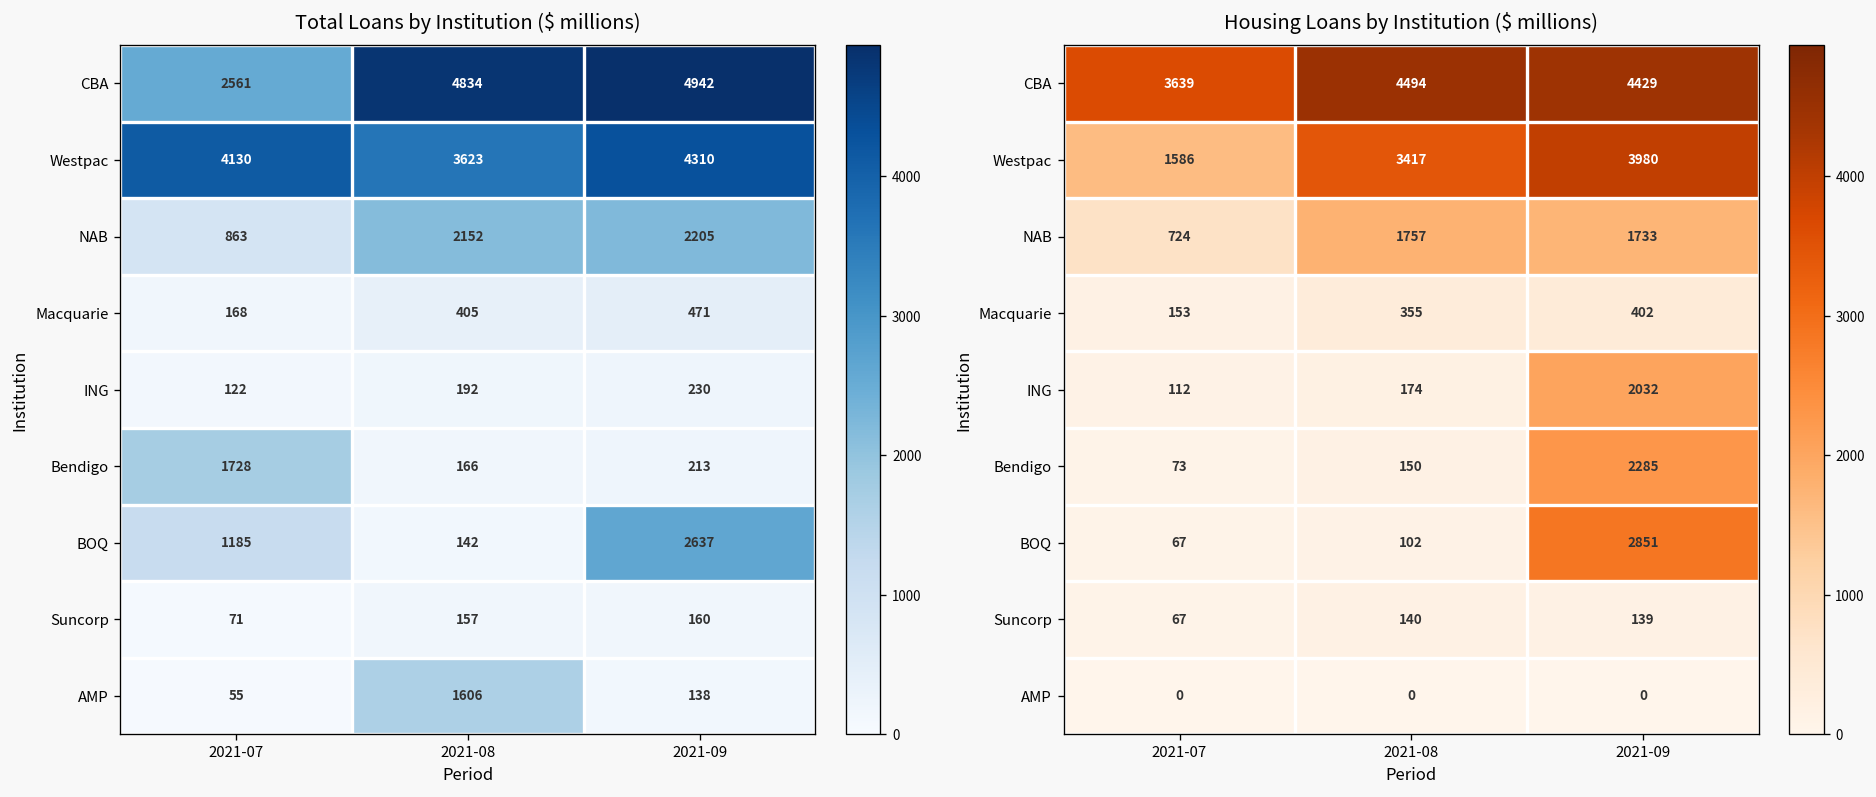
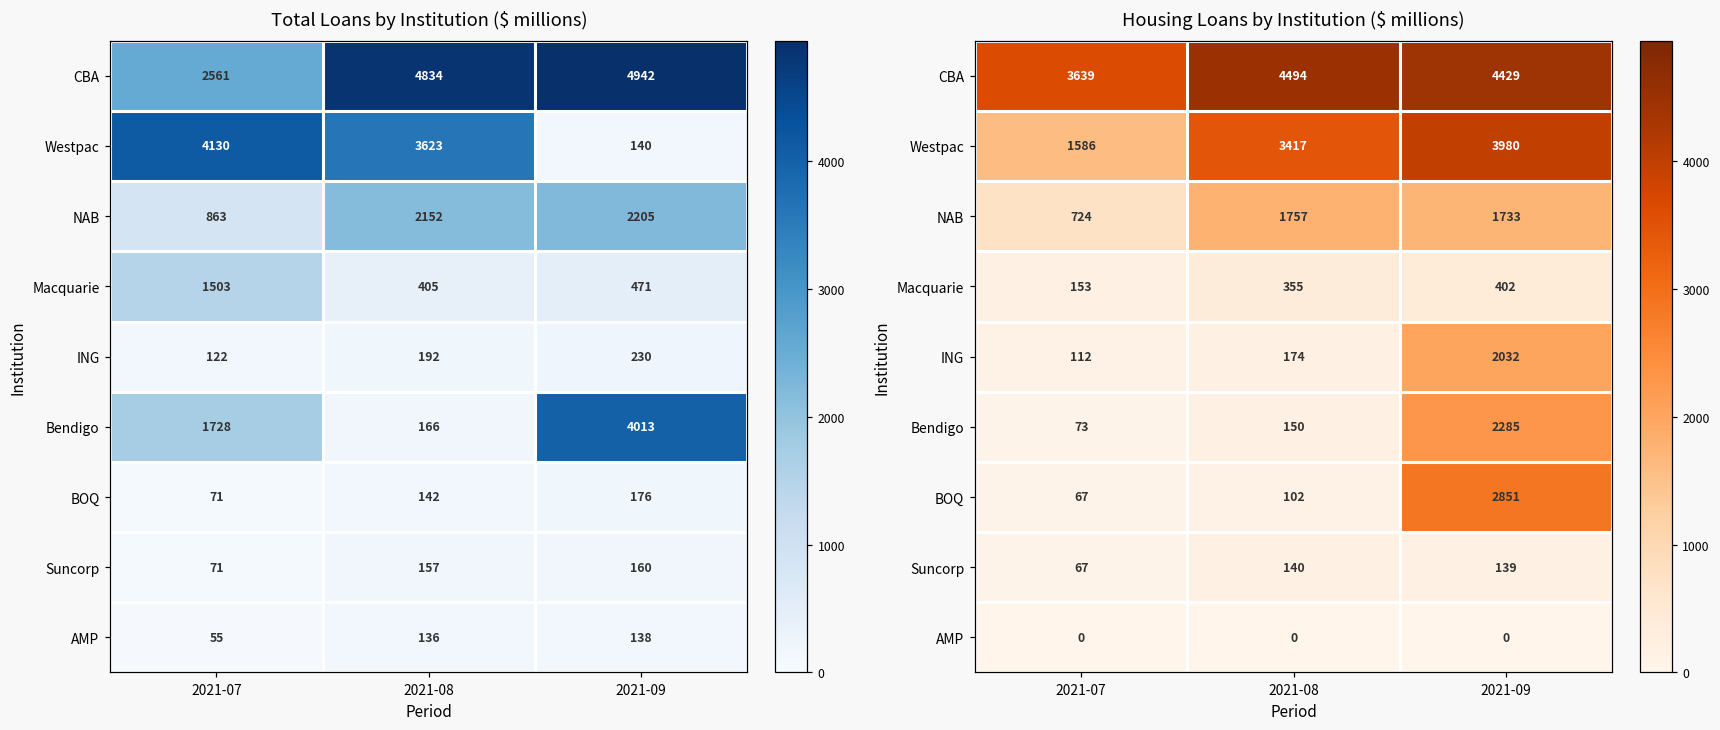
  {
    "Total Loans by Institution ($ millions)": {
      "CBA": {
        "2021-07": 2561,
        "2021-08": 4834,
        "2021-09": 4942
      },
      "Westpac": {
        "2021-07": 4130,
        "2021-08": 3623,
-       "2021-09": 4310
+       "2021-09": 140
      },
      "NAB": {
        "2021-07": 863,
        "2021-08": 2152,
        "2021-09": 2205
      },
      "Macquarie": {
-       "2021-07": 168,
+       "2021-07": 1503,
        "2021-08": 405,
        "2021-09": 471
      },
      "ING": {
        "2021-07": 122,
        "2021-08": 192,
        "2021-09": 230
      },
      "Bendigo": {
        "2021-07": 1728,
        "2021-08": 166,
-       "2021-09": 213
+       "2021-09": 4013
      },
      "BOQ": {
-       "2021-07": 1185,
+       "2021-07": 71,
        "2021-08": 142,
-       "2021-09": 2637
+       "2021-09": 176
      },
      "Suncorp": {
        "2021-07": 71,
        "2021-08": 157,
        "2021-09": 160
      },
      "AMP": {
        "2021-07": 55,
-       "2021-08": 1606,
+       "2021-08": 136,
        "2021-09": 138
      }
    },
    "Housing Loans by Institution ($ millions)": {
      "CBA": {
        "2021-07": 3639,
        "2021-08": 4494,
        "2021-09": 4429
      },
      "Westpac": {
        "2021-07": 1586,
        "2021-08": 3417,
        "2021-09": 3980
      },
      "NAB": {
        "2021-07": 724,
        "2021-08": 1757,
        "2021-09": 1733
      },
      "Macquarie": {
        "2021-07": 153,
        "2021-08": 355,
        "2021-09": 402
      },
      "ING": {
        "2021-07": 112,
        "2021-08": 174,
        "2021-09": 2032
      },
      "Bendigo": {
        "2021-07": 73,
        "2021-08": 150,
        "2021-09": 2285
      },
      "BOQ": {
        "2021-07": 67,
        "2021-08": 102,
        "2021-09": 2851
      },
      "Suncorp": {
        "2021-07": 67,
        "2021-08": 140,
        "2021-09": 139
      },
      "AMP": {
        "2021-07": 0,
        "2021-08": 0,
        "2021-09": 0
      }
    }
  }
